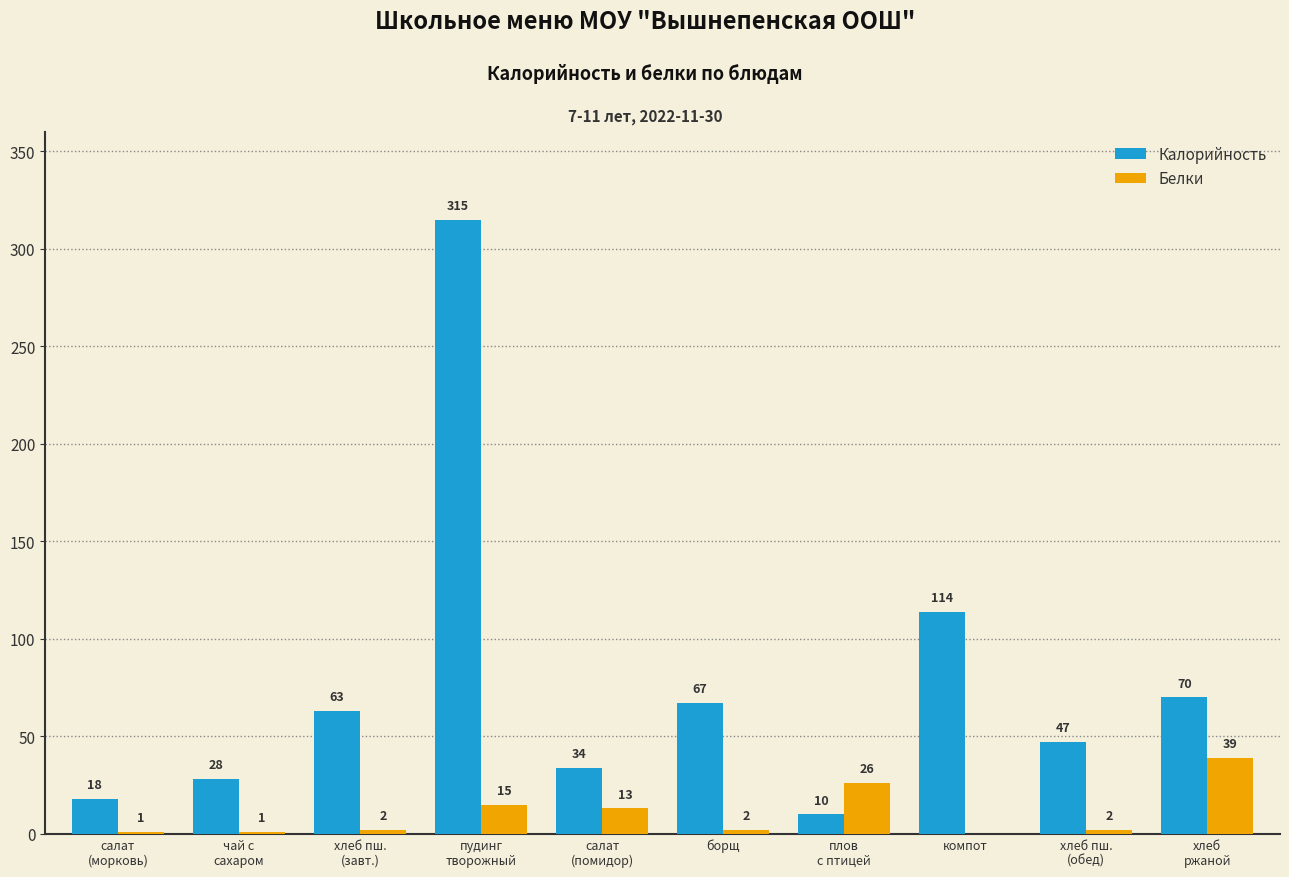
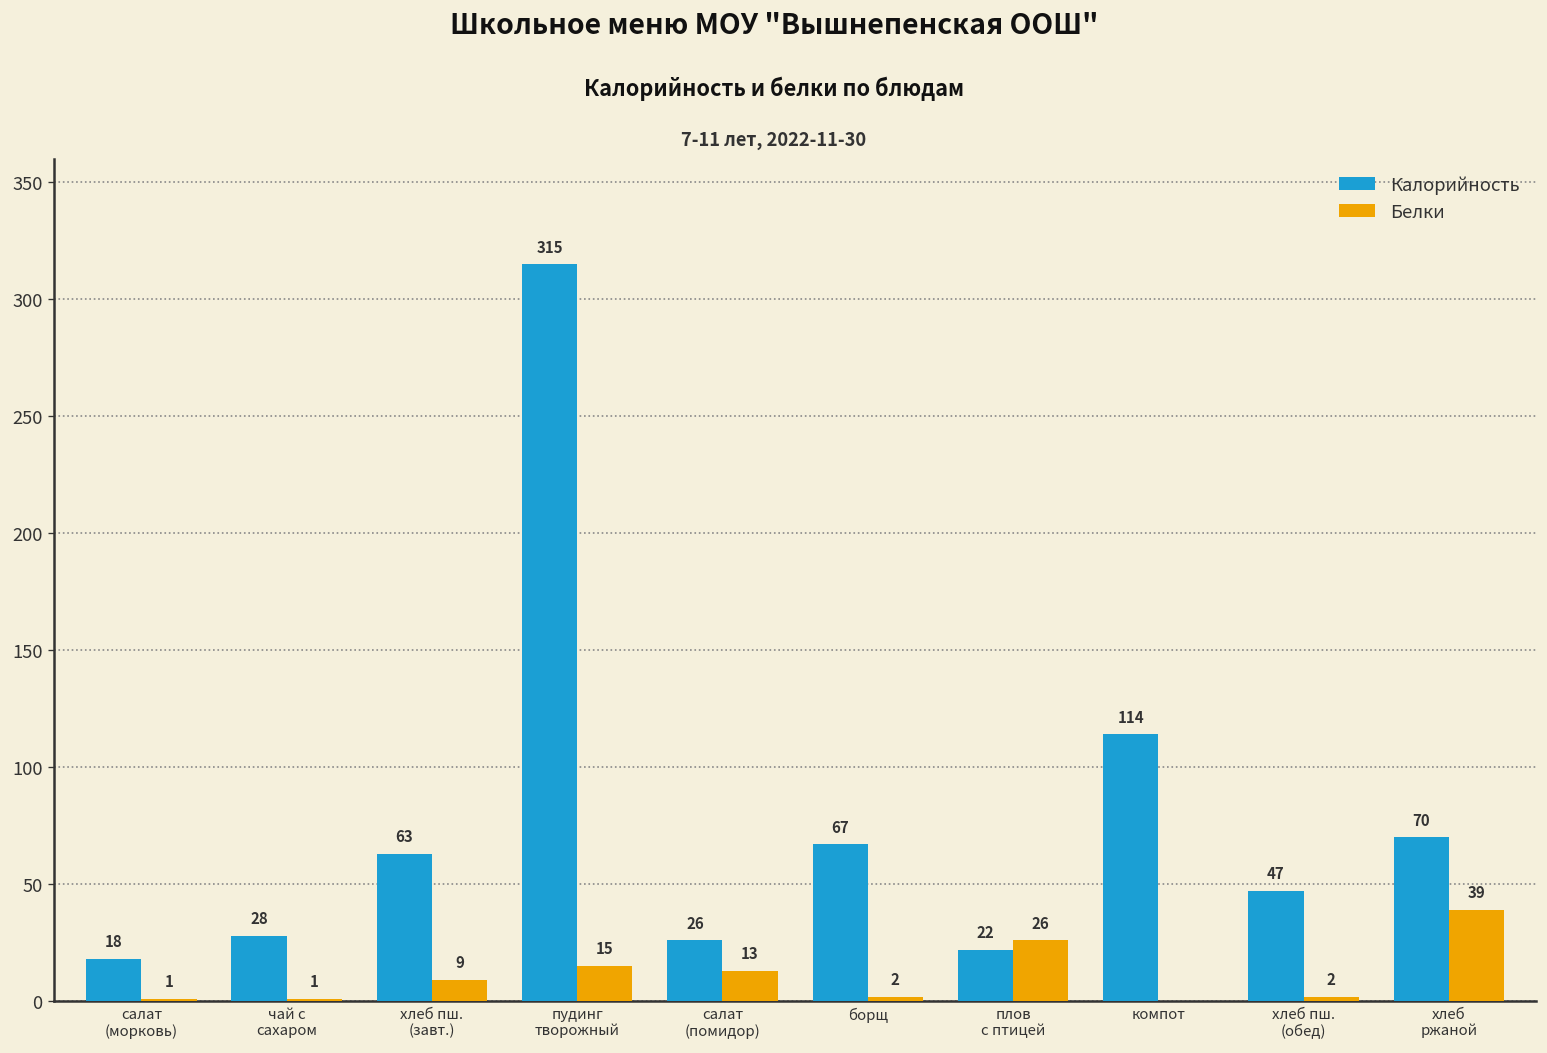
  {
    "Калорийность": {
      "салат (морковь)": 18,
      "чай с сахаром": 28,
      "хлеб пш. (завт.)": 63,
      "пудинг творожный": 315,
-     "салат (помидор)": 34,
+     "салат (помидор)": 26,
      "борщ": 67,
-     "плов с птицей": 10,
+     "плов с птицей": 22,
      "компот": 114,
      "хлеб пш. (обед)": 47,
      "хлеб ржаной": 70
    },
    "Белки": {
      "салат (морковь)": 1,
      "чай с сахаром": 1,
-     "хлеб пш. (завт.)": 2,
+     "хлеб пш. (завт.)": 9,
      "пудинг творожный": 15,
      "салат (помидор)": 13,
      "борщ": 2,
      "плов с птицей": 26,
      "хлеб пш. (обед)": 2,
      "хлеб ржаной": 39
    }
  }
